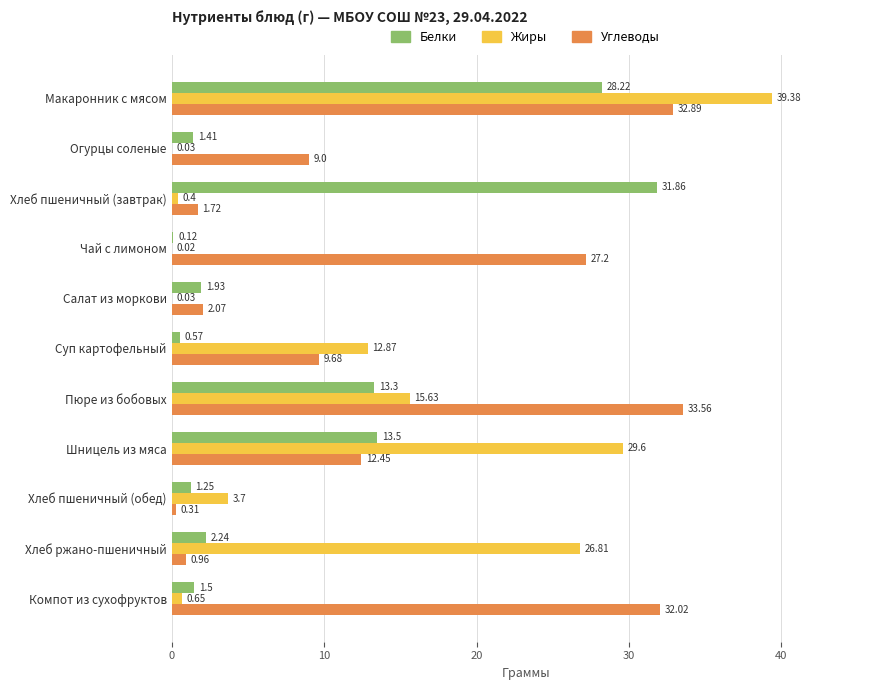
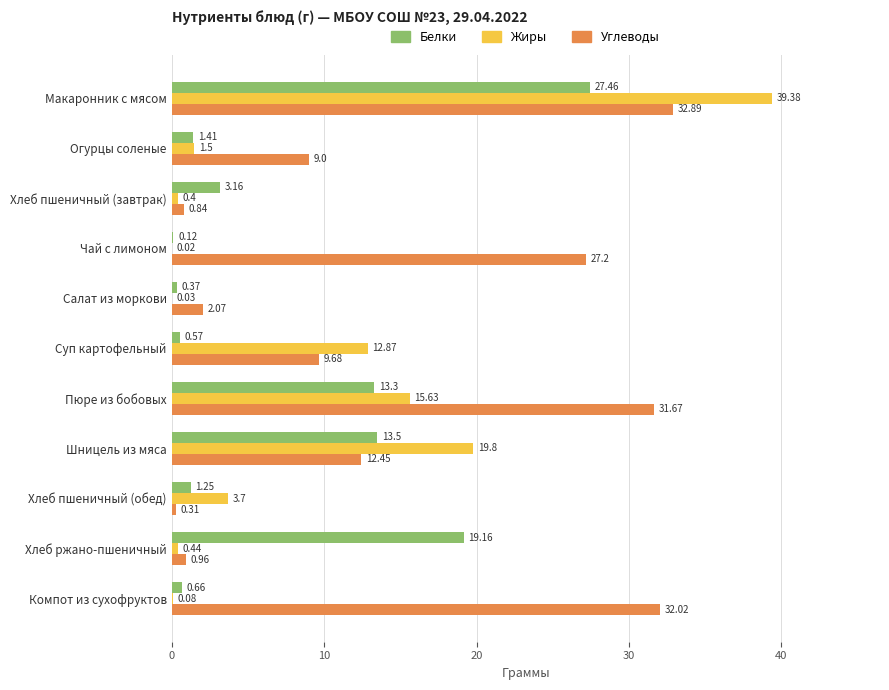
  {
    "Белки": {
-     "Макаронник с мясом": 28.22,
+     "Макаронник с мясом": 27.46,
      "Огурцы соленые": 1.41,
-     "Хлеб пшеничный (завтрак)": 31.86,
+     "Хлеб пшеничный (завтрак)": 3.16,
      "Чай с лимоном": 0.12,
-     "Салат из моркови": 1.93,
+     "Салат из моркови": 0.37,
      "Суп картофельный": 0.57,
      "Пюре из бобовых": 13.3,
      "Шницель из мяса": 13.5,
      "Хлеб пшеничный (обед)": 1.25,
-     "Хлеб ржано-пшеничный": 2.24,
-     "Компот из сухофруктов": 1.5
+     "Хлеб ржано-пшеничный": 19.16,
+     "Компот из сухофруктов": 0.66
    },
    "Жиры": {
      "Макаронник с мясом": 39.38,
-     "Огурцы соленые": 0.03,
+     "Огурцы соленые": 1.5,
      "Хлеб пшеничный (завтрак)": 0.4,
      "Чай с лимоном": 0.02,
      "Салат из моркови": 0.03,
      "Суп картофельный": 12.87,
      "Пюре из бобовых": 15.63,
-     "Шницель из мяса": 29.6,
+     "Шницель из мяса": 19.8,
      "Хлеб пшеничный (обед)": 3.7,
-     "Хлеб ржано-пшеничный": 26.81,
-     "Компот из сухофруктов": 0.65
+     "Хлеб ржано-пшеничный": 0.44,
+     "Компот из сухофруктов": 0.08
    },
    "Углеводы": {
      "Макаронник с мясом": 32.89,
      "Огурцы соленые": 9.0,
-     "Хлеб пшеничный (завтрак)": 1.72,
+     "Хлеб пшеничный (завтрак)": 0.84,
      "Чай с лимоном": 27.2,
      "Салат из моркови": 2.07,
      "Суп картофельный": 9.68,
-     "Пюре из бобовых": 33.56,
+     "Пюре из бобовых": 31.67,
      "Шницель из мяса": 12.45,
      "Хлеб пшеничный (обед)": 0.31,
      "Хлеб ржано-пшеничный": 0.96,
      "Компот из сухофруктов": 32.02
    }
  }
